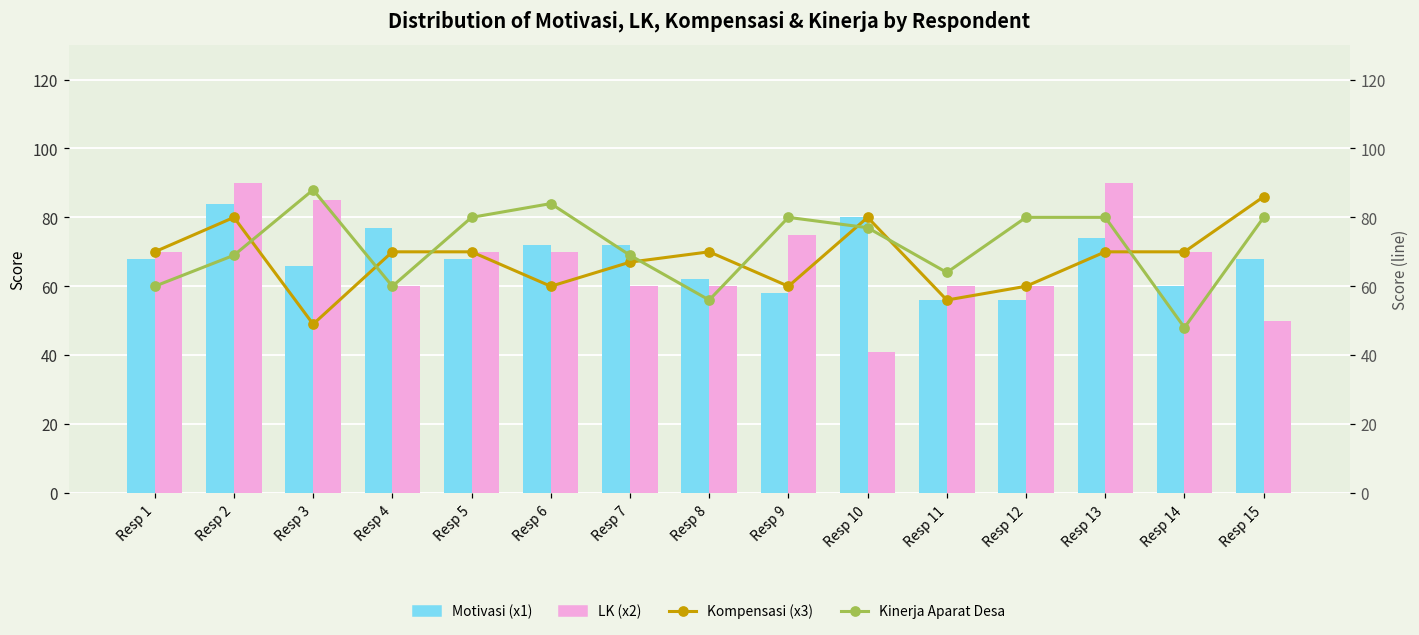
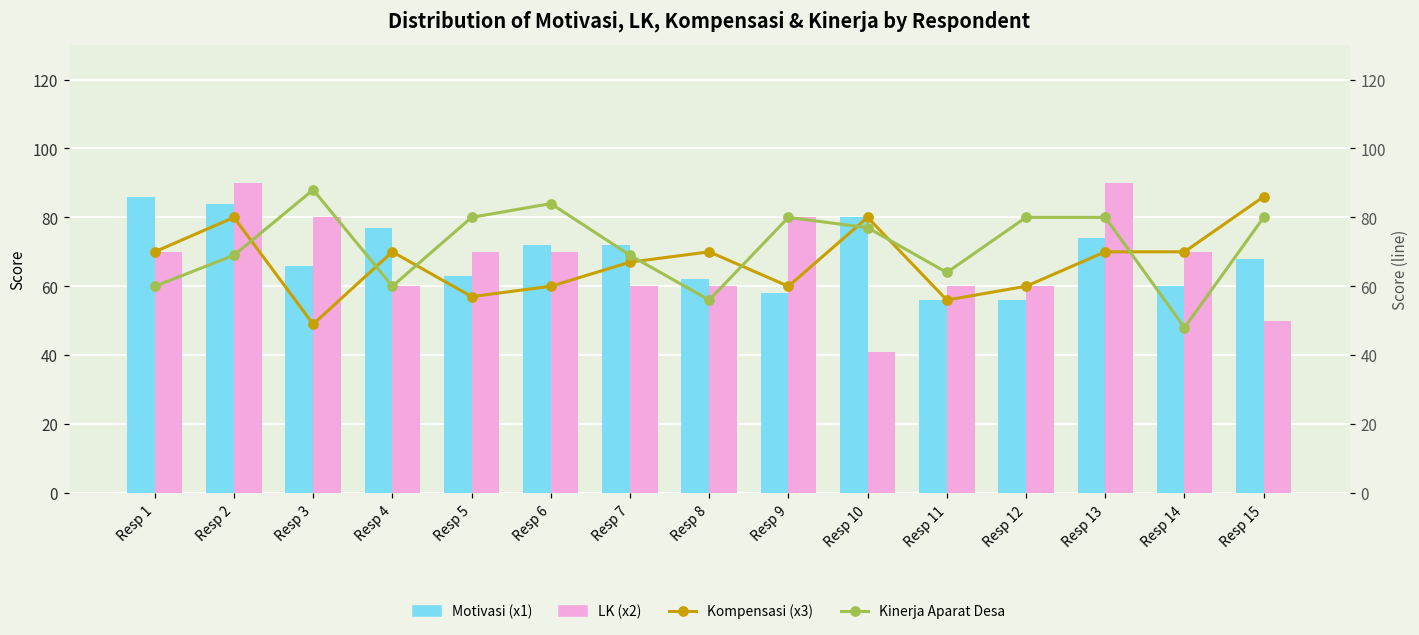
  {
    "Motivasi (x1)": {
-     "Resp 1": 68,
+     "Resp 1": 86,
      "Resp 2": 84,
      "Resp 3": 66,
      "Resp 4": 77,
-     "Resp 5": 68,
+     "Resp 5": 63,
      "Resp 6": 72,
      "Resp 7": 72,
      "Resp 8": 62,
      "Resp 9": 58,
      "Resp 10": 80,
      "Resp 11": 56,
      "Resp 12": 56,
      "Resp 13": 74,
      "Resp 14": 60,
      "Resp 15": 68
    },
    "LK (x2)": {
      "Resp 1": 70,
      "Resp 2": 90,
-     "Resp 3": 85,
+     "Resp 3": 80,
      "Resp 4": 60,
      "Resp 5": 70,
      "Resp 6": 70,
      "Resp 7": 60,
      "Resp 8": 60,
-     "Resp 9": 75,
+     "Resp 9": 80,
      "Resp 10": 41,
      "Resp 11": 60,
      "Resp 12": 60,
      "Resp 13": 90,
      "Resp 14": 70,
      "Resp 15": 50
    },
    "Kompensasi (x3)": {
      "Resp 1": 70,
      "Resp 2": 80,
      "Resp 3": 49,
      "Resp 4": 70,
-     "Resp 5": 70,
+     "Resp 5": 57,
      "Resp 6": 60,
      "Resp 7": 67,
      "Resp 8": 70,
      "Resp 9": 60,
      "Resp 10": 80,
      "Resp 11": 56,
      "Resp 12": 60,
      "Resp 13": 70,
      "Resp 14": 70,
      "Resp 15": 86
    },
    "Kinerja Aparat Desa": {
      "Resp 1": 60,
      "Resp 2": 69,
      "Resp 3": 88,
      "Resp 4": 60,
      "Resp 5": 80,
      "Resp 6": 84,
      "Resp 7": 69,
      "Resp 8": 56,
      "Resp 9": 80,
      "Resp 10": 77,
      "Resp 11": 64,
      "Resp 12": 80,
      "Resp 13": 80,
      "Resp 14": 48,
      "Resp 15": 80
    }
  }
